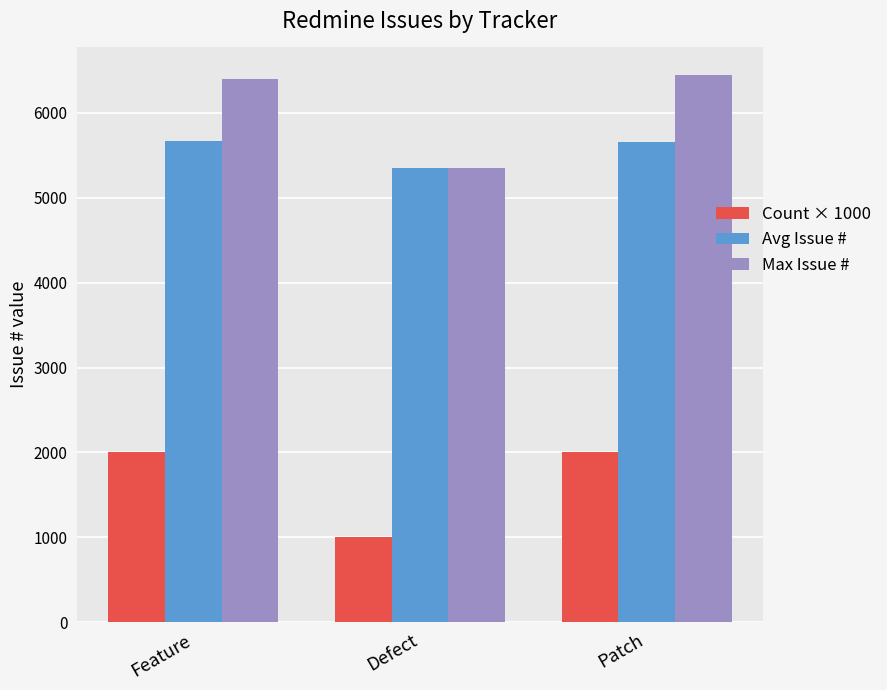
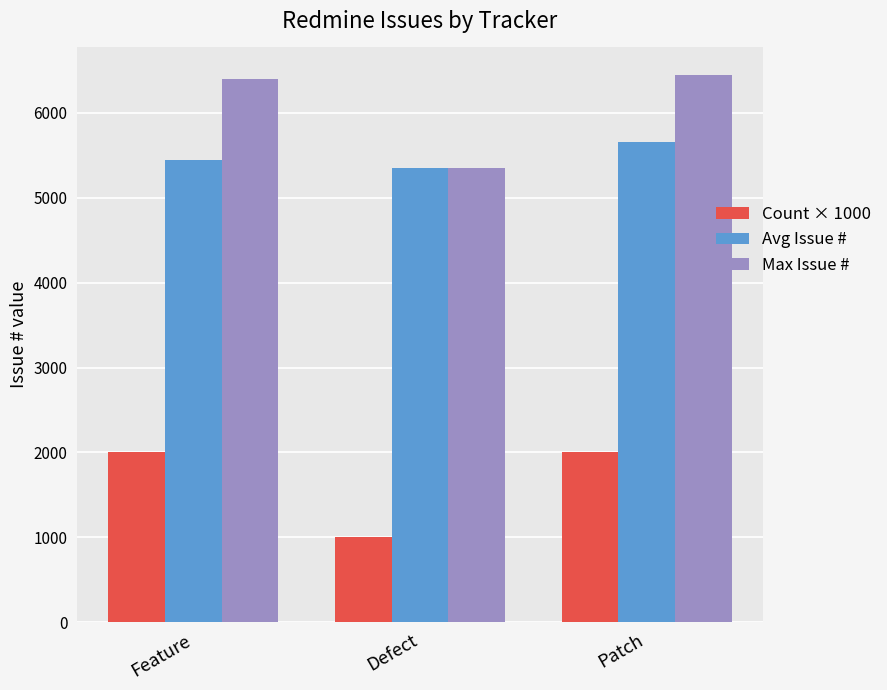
  {
    "Count × 1000": {
      "Feature": 2000,
      "Defect": 1000,
      "Patch": 2000
    },
    "Avg Issue #": {
-     "Feature": 5700,
+     "Feature": 5400,
      "Defect": 5400,
      "Patch": 5700
    },
    "Max Issue #": {
      "Feature": 6400,
      "Defect": 5400,
      "Patch": 6500
    }
  }
